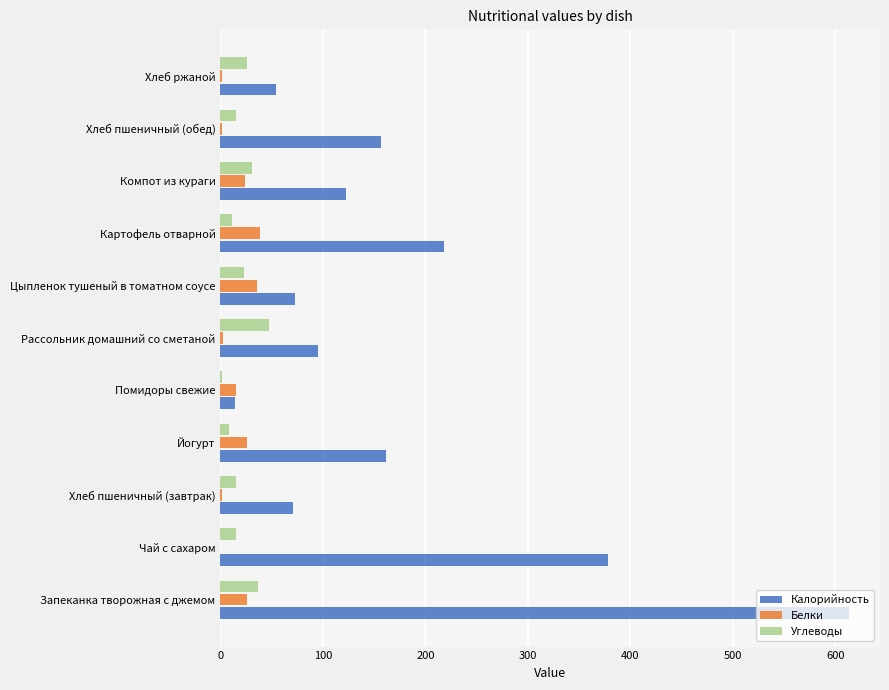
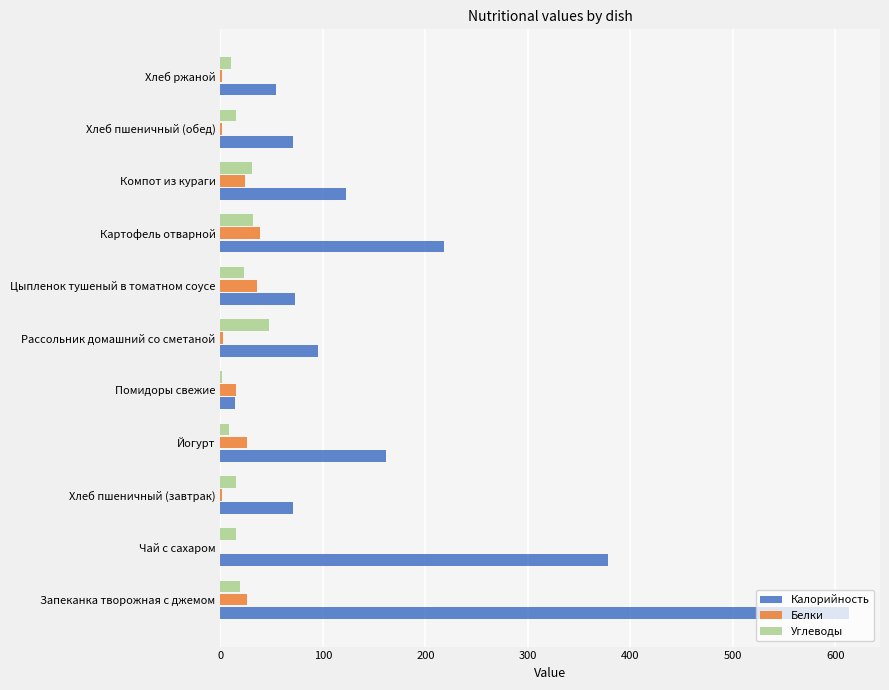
  {
    "Калорийность": {
      "Хлеб ржаной": 54,
-     "Хлеб пшеничный (обед)": 157,
+     "Хлеб пшеничный (обед)": 71,
      "Компот из кураги": 123,
      "Картофель отварной": 218,
      "Цыпленок тушеный в томатном соусе": 73,
      "Рассольник домашний со сметаной": 95,
      "Помидоры свежие": 14,
      "Йогурт": 162,
      "Хлеб пшеничный (завтрак)": 71,
      "Чай с сахаром": 378
    },
    "Белки": {
      "Компот из кураги": 24,
      "Картофель отварной": 39,
      "Цыпленок тушеный в томатном соусе": 36,
      "Рассольник домашний со сметаной": 3,
      "Помидоры свежие": 15,
      "Йогурт": 26,
      "Чай с сахаром": 0,
      "Запеканка творожная с джемом": 26
    },
    "Углеводы": {
-     "Хлеб ржаной": 26,
+     "Хлеб ржаной": 10,
      "Хлеб пшеничный (обед)": 15,
      "Компот из кураги": 31,
-     "Картофель отварной": 11,
+     "Картофель отварной": 32,
      "Цыпленок тушеный в томатном соусе": 23,
      "Рассольник домашний со сметаной": 47,
      "Йогурт": 8,
      "Хлеб пшеничный (завтрак)": 15,
      "Чай с сахаром": 15,
-     "Запеканка творожная с джемом": 37
+     "Запеканка творожная с джемом": 19
    }
  }
